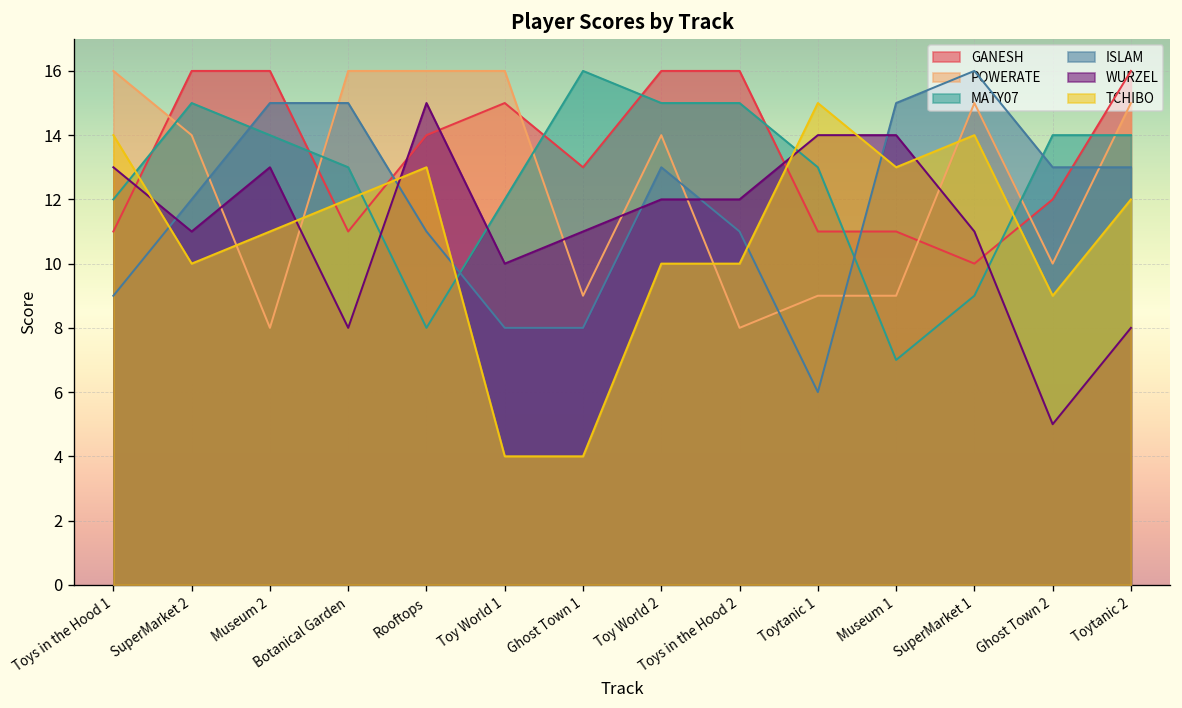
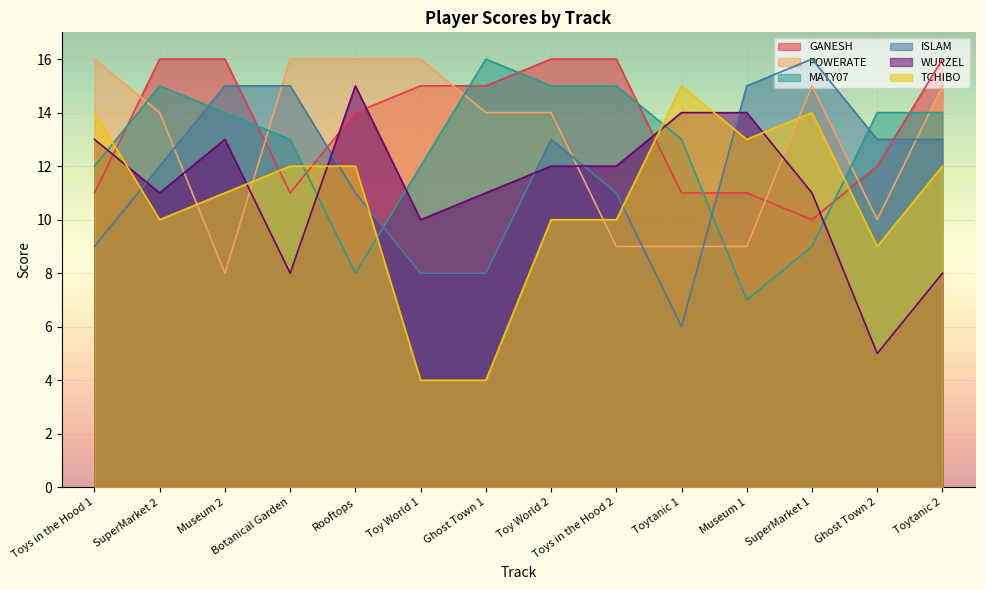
  {
    "GANESH": {
      "Toys in the Hood 1": 11,
      "SuperMarket 2": 16,
      "Museum 2": 16,
      "Botanical Garden": 11,
      "Rooftops": 14,
      "Toy World 1": 15,
-     "Ghost Town 1": 13,
+     "Ghost Town 1": 15,
      "Toy World 2": 16,
      "Toys in the Hood 2": 16,
      "Toytanic 1": 11,
      "Museum 1": 11,
      "SuperMarket 1": 10,
      "Ghost Town 2": 12
    },
    "POWERATE": {
      "Toys in the Hood 1": 16,
      "SuperMarket 2": 14,
      "Museum 2": 8,
      "Botanical Garden": 16,
      "Rooftops": 16,
      "Toy World 1": 16,
-     "Ghost Town 1": 9,
+     "Ghost Town 1": 14,
      "Toy World 2": 14,
-     "Toys in the Hood 2": 8,
+     "Toys in the Hood 2": 9,
      "Toytanic 1": 9,
      "Museum 1": 9,
      "Ghost Town 2": 10
    },
    "WURZEL": {
      "Toys in the Hood 1": 13,
      "SuperMarket 2": 11,
      "Museum 2": 13,
      "Botanical Garden": 8,
      "Rooftops": 15,
      "Toy World 1": 10,
      "Ghost Town 1": 11,
      "Toy World 2": 12,
      "Toys in the Hood 2": 12,
      "Toytanic 1": 14,
      "Museum 1": 14,
      "SuperMarket 1": 11,
      "Ghost Town 2": 5,
      "Toytanic 2": 8
    },
    "TCHIBO": {
      "Toys in the Hood 1": 14,
      "SuperMarket 2": 10,
      "Museum 2": 11,
      "Botanical Garden": 12,
-     "Rooftops": 13,
+     "Rooftops": 12,
      "Toy World 1": 4,
      "Ghost Town 1": 4,
      "Toy World 2": 10,
      "Toys in the Hood 2": 10,
      "Toytanic 1": 15,
      "Museum 1": 13,
      "SuperMarket 1": 14,
      "Ghost Town 2": 9,
      "Toytanic 2": 12
    }
  }
